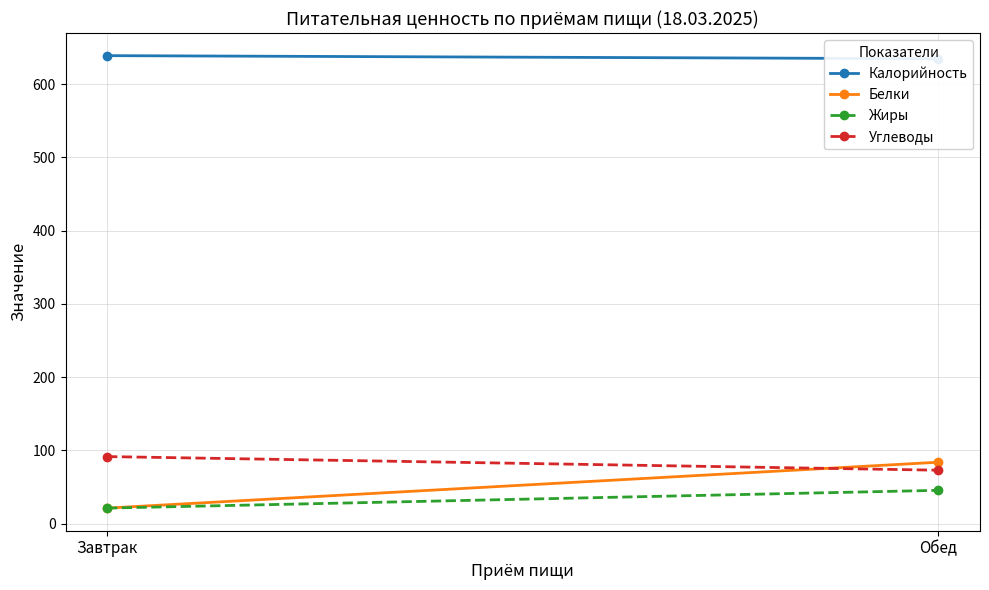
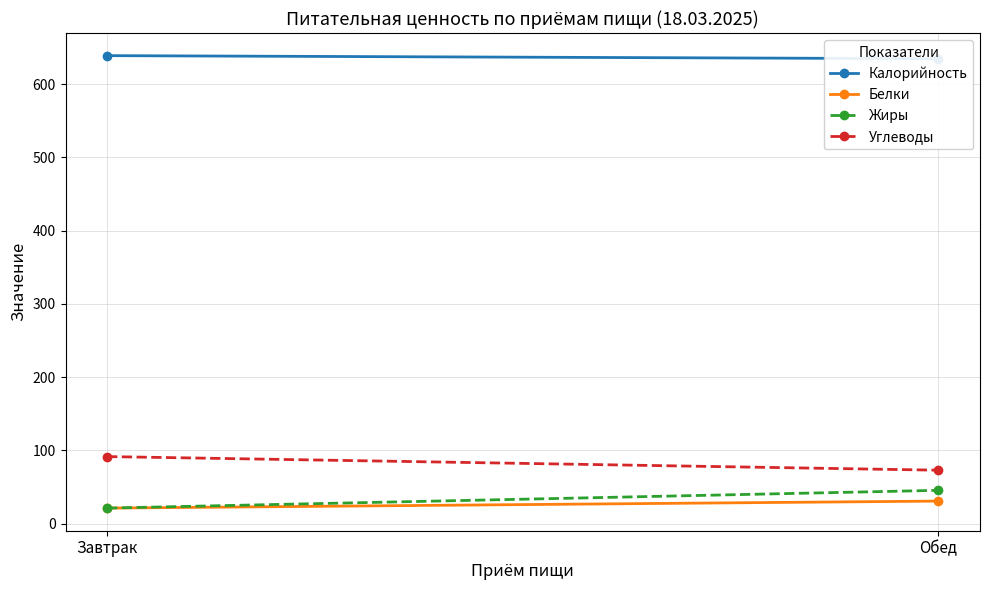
  {
    "Калорийность": {
      "Завтрак": 640
    },
    "Белки": {
-     "Обед": 80
+     "Обед": 30
    },
    "Жиры": {
      "Обед": 50
    },
    "Углеводы": {
      "Завтрак": 90,
      "Обед": 70
    }
  }
